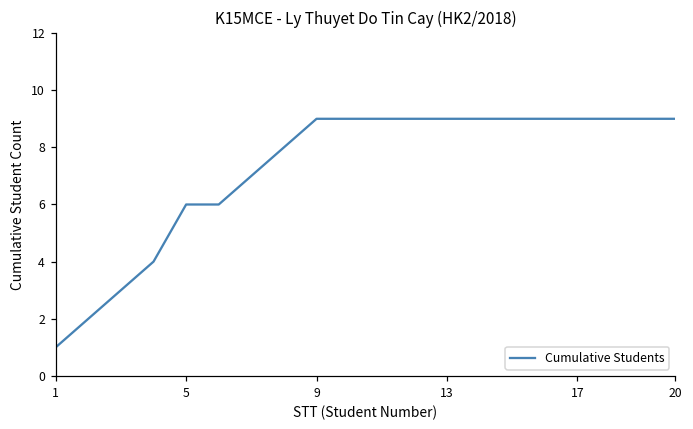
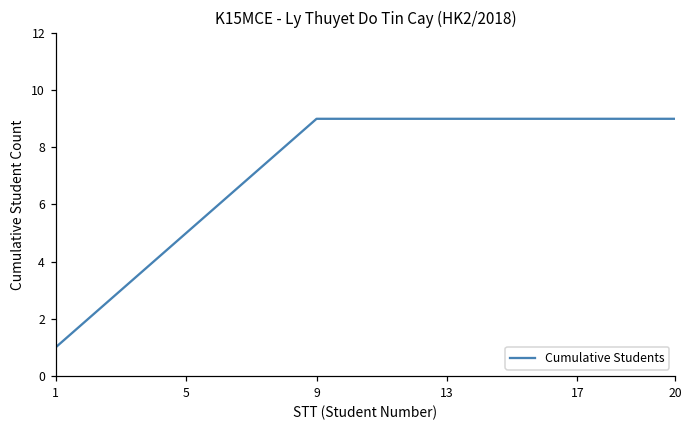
  {
    "1": 1,
-   "5": 6,
+   "5": 5,
    "9": 9,
    "13": 9,
    "17": 9,
    "20": 9
  }
